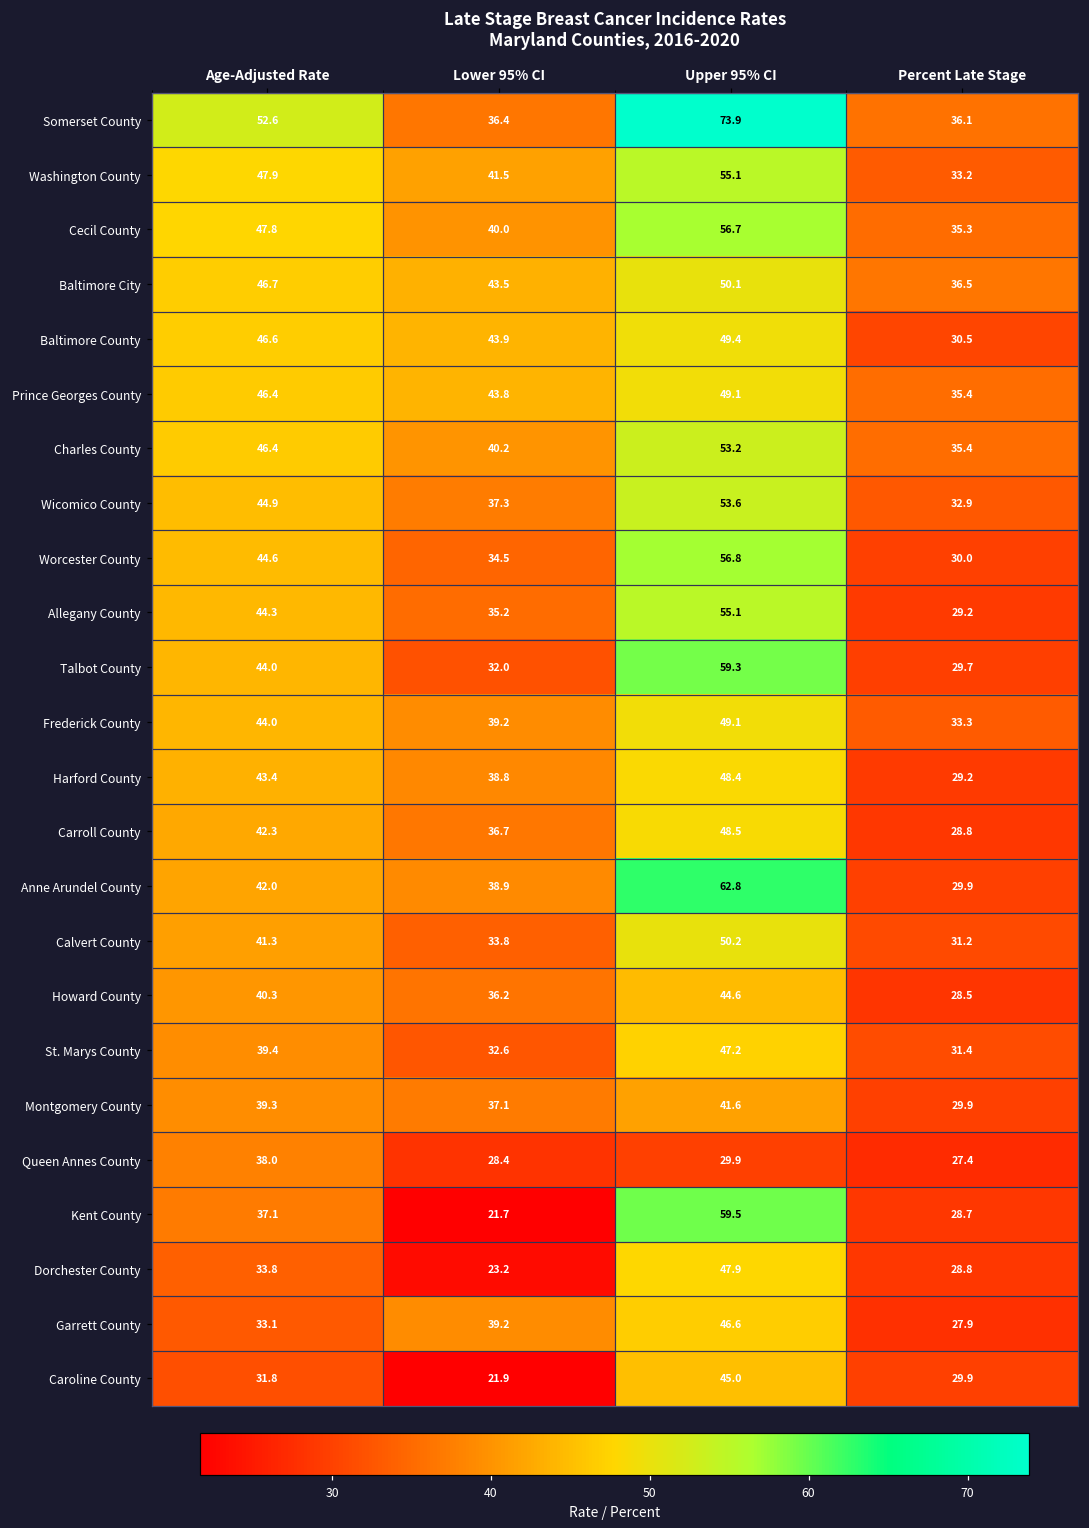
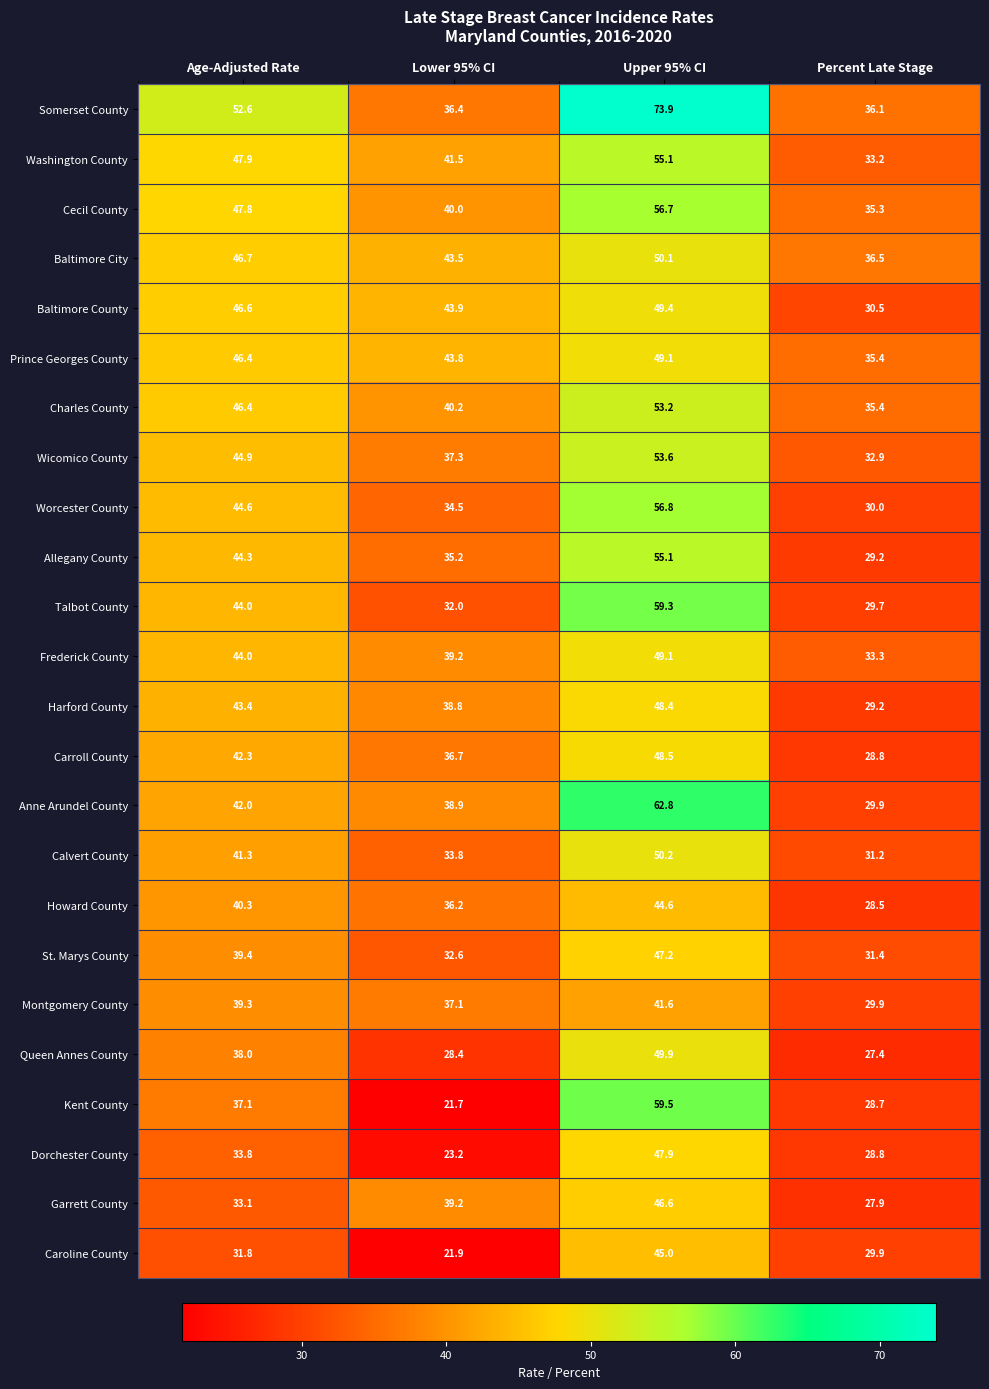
  {
    "Somerset County": {
      "Age-Adjusted Rate": 52.6,
      "Lower 95% CI": 36.4,
      "Upper 95% CI": 73.9,
      "Percent Late Stage": 36.1
    },
    "Washington County": {
      "Age-Adjusted Rate": 47.9,
      "Lower 95% CI": 41.5,
      "Upper 95% CI": 55.1,
      "Percent Late Stage": 33.2
    },
    "Cecil County": {
      "Age-Adjusted Rate": 47.8,
      "Lower 95% CI": 40.0,
      "Upper 95% CI": 56.7,
      "Percent Late Stage": 35.3
    },
    "Baltimore City": {
      "Age-Adjusted Rate": 46.7,
      "Lower 95% CI": 43.5,
      "Upper 95% CI": 50.1,
      "Percent Late Stage": 36.5
    },
    "Baltimore County": {
      "Age-Adjusted Rate": 46.6,
      "Lower 95% CI": 43.9,
      "Upper 95% CI": 49.4,
      "Percent Late Stage": 30.5
    },
    "Prince Georges County": {
      "Age-Adjusted Rate": 46.4,
      "Lower 95% CI": 43.8,
      "Upper 95% CI": 49.1,
      "Percent Late Stage": 35.4
    },
    "Charles County": {
      "Age-Adjusted Rate": 46.4,
      "Lower 95% CI": 40.2,
      "Upper 95% CI": 53.2,
      "Percent Late Stage": 35.4
    },
    "Wicomico County": {
      "Age-Adjusted Rate": 44.9,
      "Lower 95% CI": 37.3,
      "Upper 95% CI": 53.6,
      "Percent Late Stage": 32.9
    },
    "Worcester County": {
      "Age-Adjusted Rate": 44.6,
      "Lower 95% CI": 34.5,
      "Upper 95% CI": 56.8,
      "Percent Late Stage": 30.0
    },
    "Allegany County": {
      "Age-Adjusted Rate": 44.3,
      "Lower 95% CI": 35.2,
      "Upper 95% CI": 55.1,
      "Percent Late Stage": 29.2
    },
    "Talbot County": {
      "Age-Adjusted Rate": 44.0,
      "Lower 95% CI": 32.0,
      "Upper 95% CI": 59.3,
      "Percent Late Stage": 29.7
    },
    "Frederick County": {
      "Age-Adjusted Rate": 44.0,
      "Lower 95% CI": 39.2,
      "Upper 95% CI": 49.1,
      "Percent Late Stage": 33.3
    },
    "Harford County": {
      "Age-Adjusted Rate": 43.4,
      "Lower 95% CI": 38.8,
      "Upper 95% CI": 48.4,
      "Percent Late Stage": 29.2
    },
    "Carroll County": {
      "Age-Adjusted Rate": 42.3,
      "Lower 95% CI": 36.7,
      "Upper 95% CI": 48.5,
      "Percent Late Stage": 28.8
    },
    "Anne Arundel County": {
      "Age-Adjusted Rate": 42.0,
      "Lower 95% CI": 38.9,
      "Upper 95% CI": 62.8,
      "Percent Late Stage": 29.9
    },
    "Calvert County": {
      "Age-Adjusted Rate": 41.3,
      "Lower 95% CI": 33.8,
      "Upper 95% CI": 50.2,
      "Percent Late Stage": 31.2
    },
    "Howard County": {
      "Age-Adjusted Rate": 40.3,
      "Lower 95% CI": 36.2,
      "Upper 95% CI": 44.6,
      "Percent Late Stage": 28.5
    },
    "St. Marys County": {
      "Age-Adjusted Rate": 39.4,
      "Lower 95% CI": 32.6,
      "Upper 95% CI": 47.2,
      "Percent Late Stage": 31.4
    },
    "Montgomery County": {
      "Age-Adjusted Rate": 39.3,
      "Lower 95% CI": 37.1,
      "Upper 95% CI": 41.6,
      "Percent Late Stage": 29.9
    },
    "Queen Annes County": {
      "Age-Adjusted Rate": 38.0,
      "Lower 95% CI": 28.4,
-     "Upper 95% CI": 29.9,
+     "Upper 95% CI": 49.9,
      "Percent Late Stage": 27.4
    },
    "Kent County": {
      "Age-Adjusted Rate": 37.1,
      "Lower 95% CI": 21.7,
      "Upper 95% CI": 59.5,
      "Percent Late Stage": 28.7
    },
    "Dorchester County": {
      "Age-Adjusted Rate": 33.8,
      "Lower 95% CI": 23.2,
      "Upper 95% CI": 47.9,
      "Percent Late Stage": 28.8
    },
    "Garrett County": {
      "Age-Adjusted Rate": 33.1,
      "Lower 95% CI": 39.2,
      "Upper 95% CI": 46.6,
      "Percent Late Stage": 27.9
    },
    "Caroline County": {
      "Age-Adjusted Rate": 31.8,
      "Lower 95% CI": 21.9,
      "Upper 95% CI": 45.0,
      "Percent Late Stage": 29.9
    }
  }
